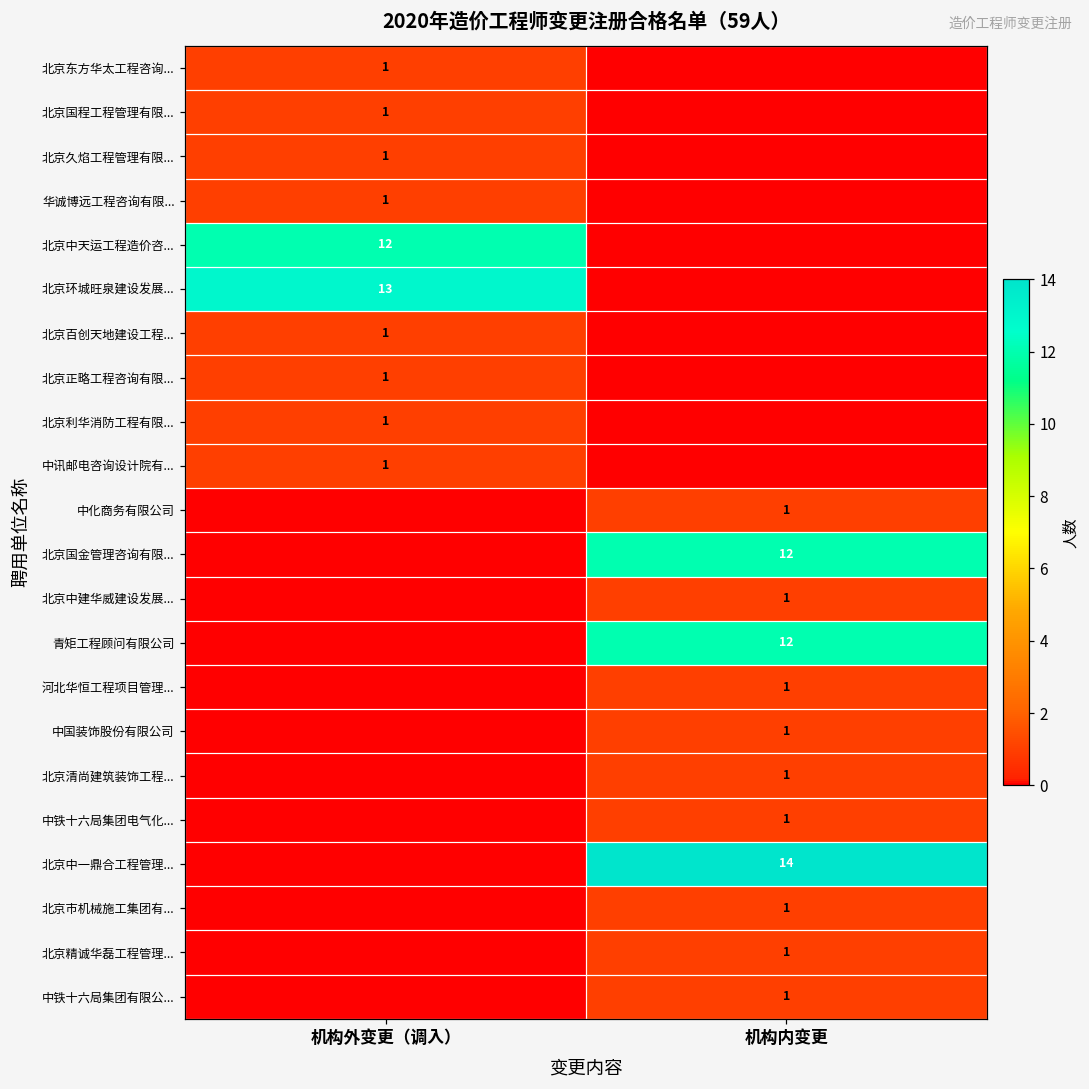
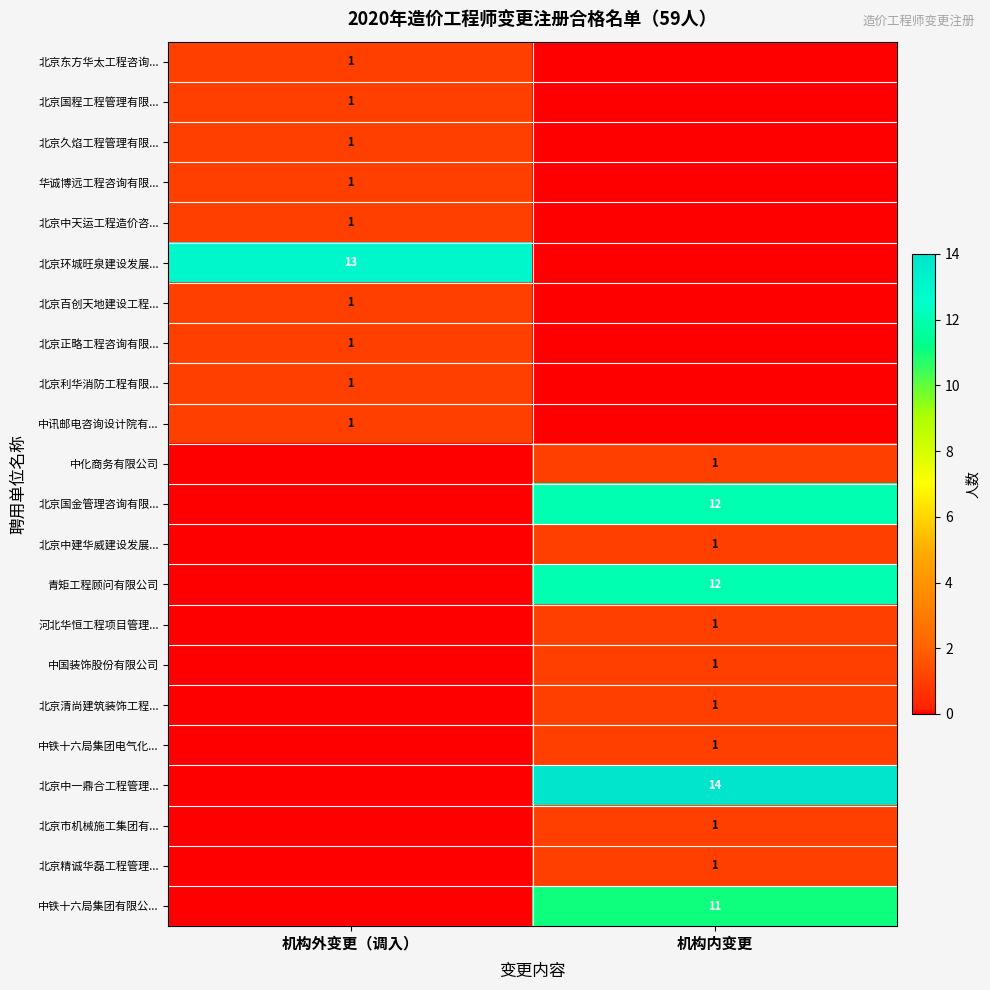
  {
    "北京东方华太工程咨询...": {
      "机构外变更（调入）": 1
    },
    "北京国程工程管理有限...": {
      "机构外变更（调入）": 1
    },
    "北京久焰工程管理有限...": {
      "机构外变更（调入）": 1
    },
    "华诚博远工程咨询有限...": {
      "机构外变更（调入）": 1
    },
    "北京中天运工程造价咨...": {
-     "机构外变更（调入）": 12
+     "机构外变更（调入）": 1
    },
    "北京环城旺泉建设发展...": {
      "机构外变更（调入）": 13
    },
    "北京百创天地建设工程...": {
      "机构外变更（调入）": 1
    },
    "北京正略工程咨询有限...": {
      "机构外变更（调入）": 1
    },
    "北京利华消防工程有限...": {
      "机构外变更（调入）": 1
    },
    "中讯邮电咨询设计院有...": {
      "机构外变更（调入）": 1
    },
    "中化商务有限公司": {
      "机构内变更": 1
    },
    "北京国金管理咨询有限...": {
      "机构内变更": 12
    },
    "北京中建华威建设发展...": {
      "机构内变更": 1
    },
    "青矩工程顾问有限公司": {
      "机构内变更": 12
    },
    "河北华恒工程项目管理...": {
      "机构内变更": 1
    },
    "中国装饰股份有限公司": {
      "机构内变更": 1
    },
    "北京清尚建筑装饰工程...": {
      "机构内变更": 1
    },
    "中铁十六局集团电气化...": {
      "机构内变更": 1
    },
    "北京中一鼎合工程管理...": {
      "机构内变更": 14
    },
    "北京市机械施工集团有...": {
      "机构内变更": 1
    },
    "北京精诚华磊工程管理...": {
      "机构内变更": 1
    },
    "中铁十六局集团有限公...": {
-     "机构内变更": 1
+     "机构内变更": 11
    }
  }
